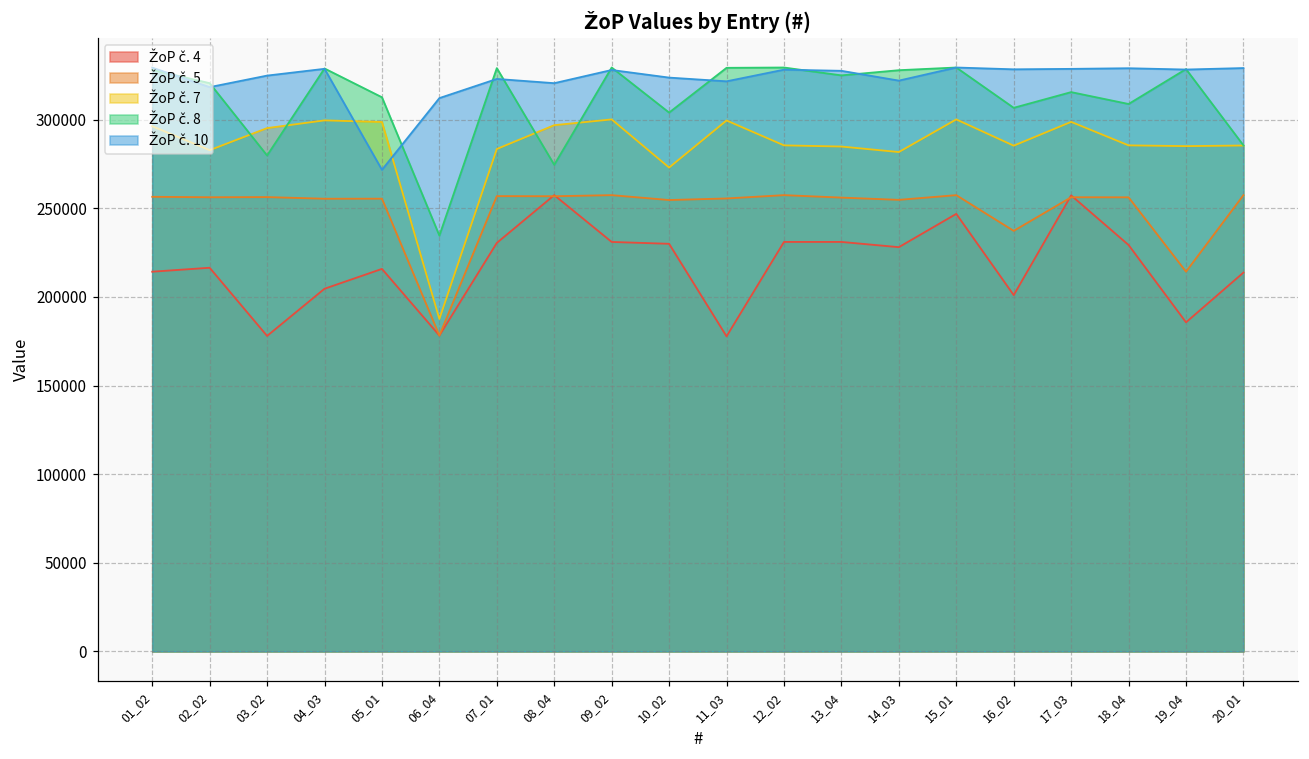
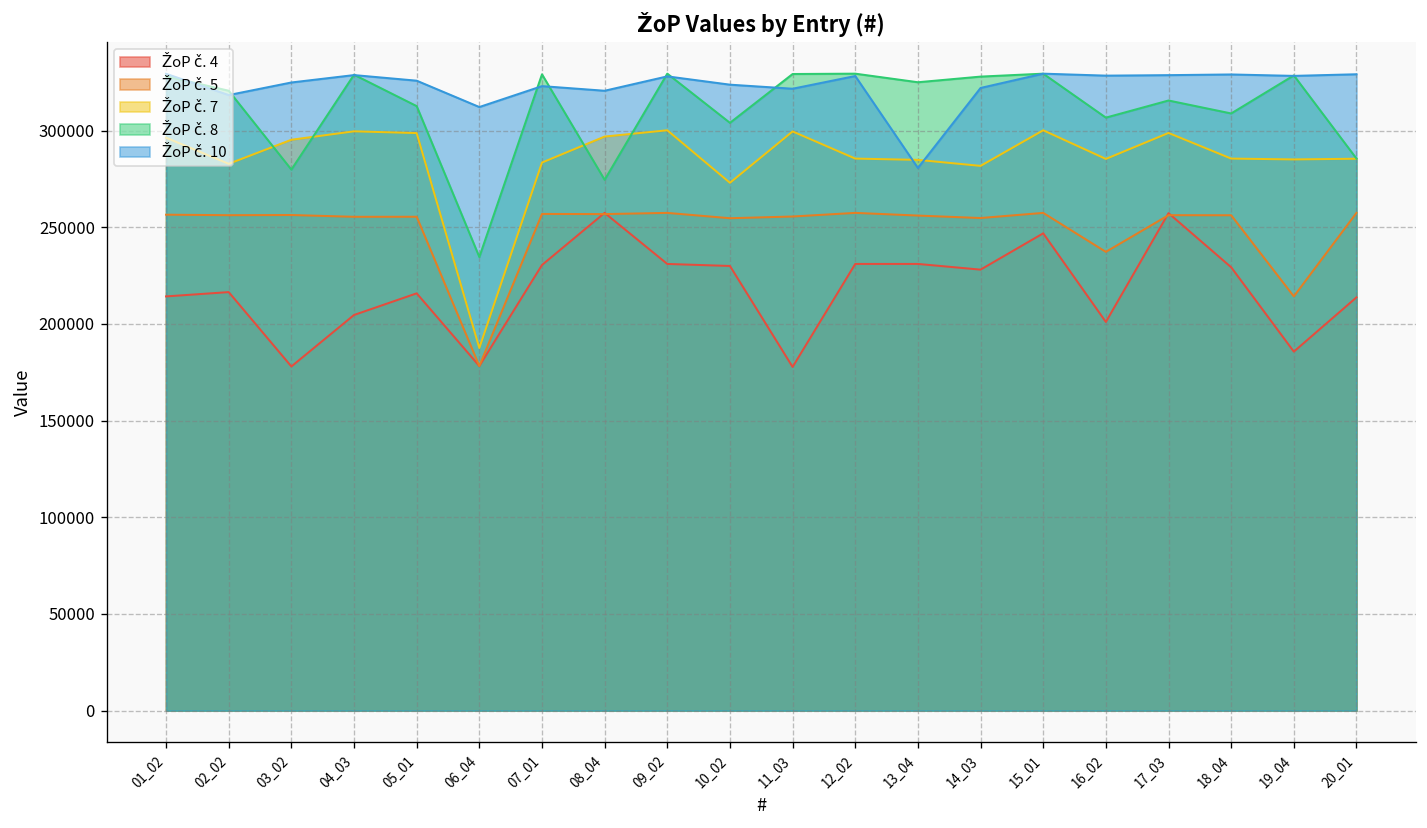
  {
    "ŽoP č. 8": {
      "03_02": 280000,
      "05_01": 313000,
      "06_04": 235000,
      "07_01": 329000,
      "08_04": 275000,
      "10_02": 304000,
      "11_03": 329000,
      "13_04": 325000,
      "14_03": 328000,
      "16_02": 307000,
      "17_03": 316000,
      "18_04": 309000
    },
    "ŽoP č. 10": {
      "03_02": 325000,
-     "05_01": 272000,
+     "05_01": 326000,
      "06_04": 312000,
      "07_01": 323000,
      "08_04": 321000,
      "10_02": 324000,
      "11_03": 322000,
-     "13_04": 328000,
+     "13_04": 281000,
      "14_03": 322000,
      "16_02": 328000,
      "17_03": 329000,
      "18_04": 329000,
      "20_01": 329000
    }
  }
